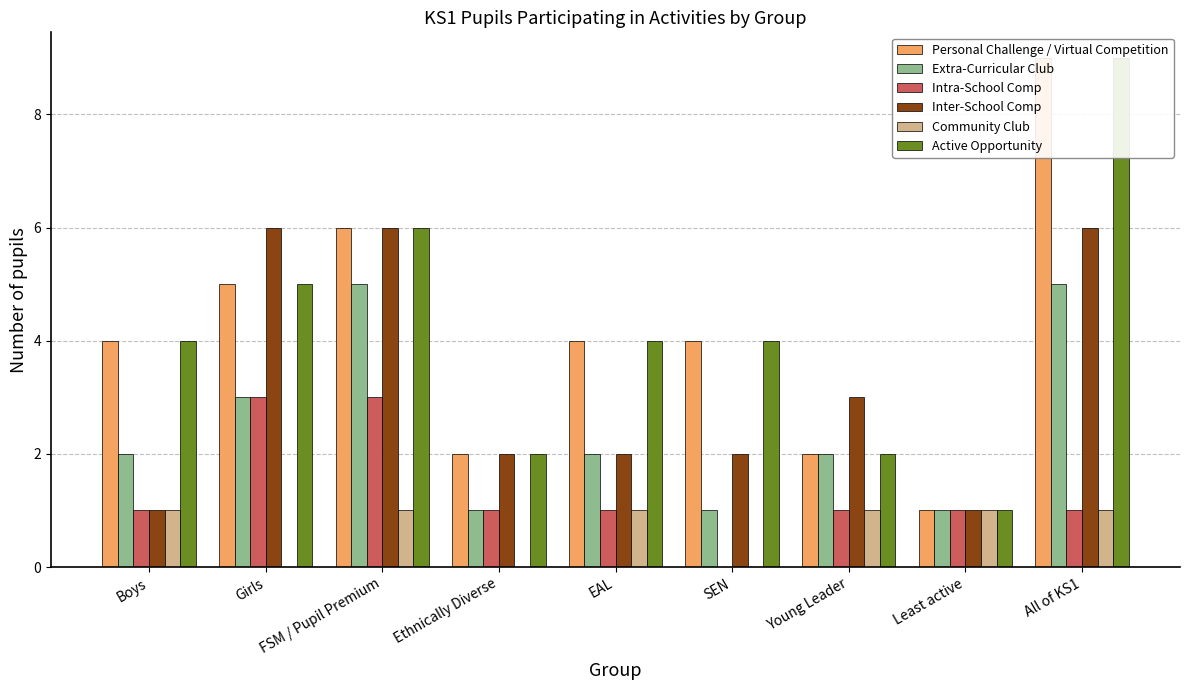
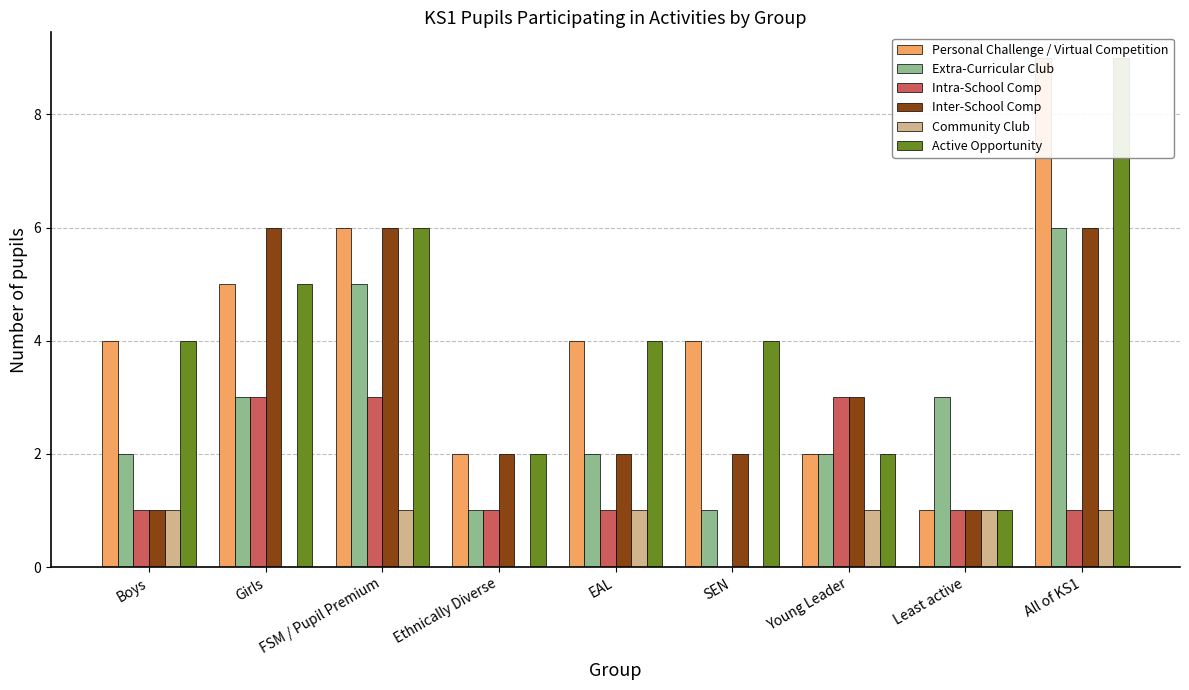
  {
    "Extra-Curricular Club": {
      "Boys": 2,
      "Girls": 3,
      "FSM / Pupil Premium": 5,
      "Ethnically Diverse": 1,
      "EAL": 2,
      "SEN": 1,
      "Young Leader": 2,
-     "Least active": 1,
-     "All of KS1": 5
+     "Least active": 3,
+     "All of KS1": 6
    },
    "Intra-School Comp": {
      "Boys": 1,
      "Girls": 3,
      "FSM / Pupil Premium": 3,
      "Ethnically Diverse": 1,
      "EAL": 1,
      "SEN": 0,
-     "Young Leader": 1,
+     "Young Leader": 3,
      "Least active": 1,
      "All of KS1": 1
    },
    "Inter-School Comp": {
      "Boys": 1,
      "Girls": 6,
      "FSM / Pupil Premium": 6,
      "Ethnically Diverse": 2,
      "EAL": 2,
      "SEN": 2,
      "Young Leader": 3,
      "Least active": 1,
      "All of KS1": 6
    },
    "Active Opportunity": {
      "Boys": 4,
      "Girls": 5,
      "FSM / Pupil Premium": 6,
      "Ethnically Diverse": 2,
      "EAL": 4,
      "SEN": 4,
      "Young Leader": 2,
      "Least active": 1
    }
  }
